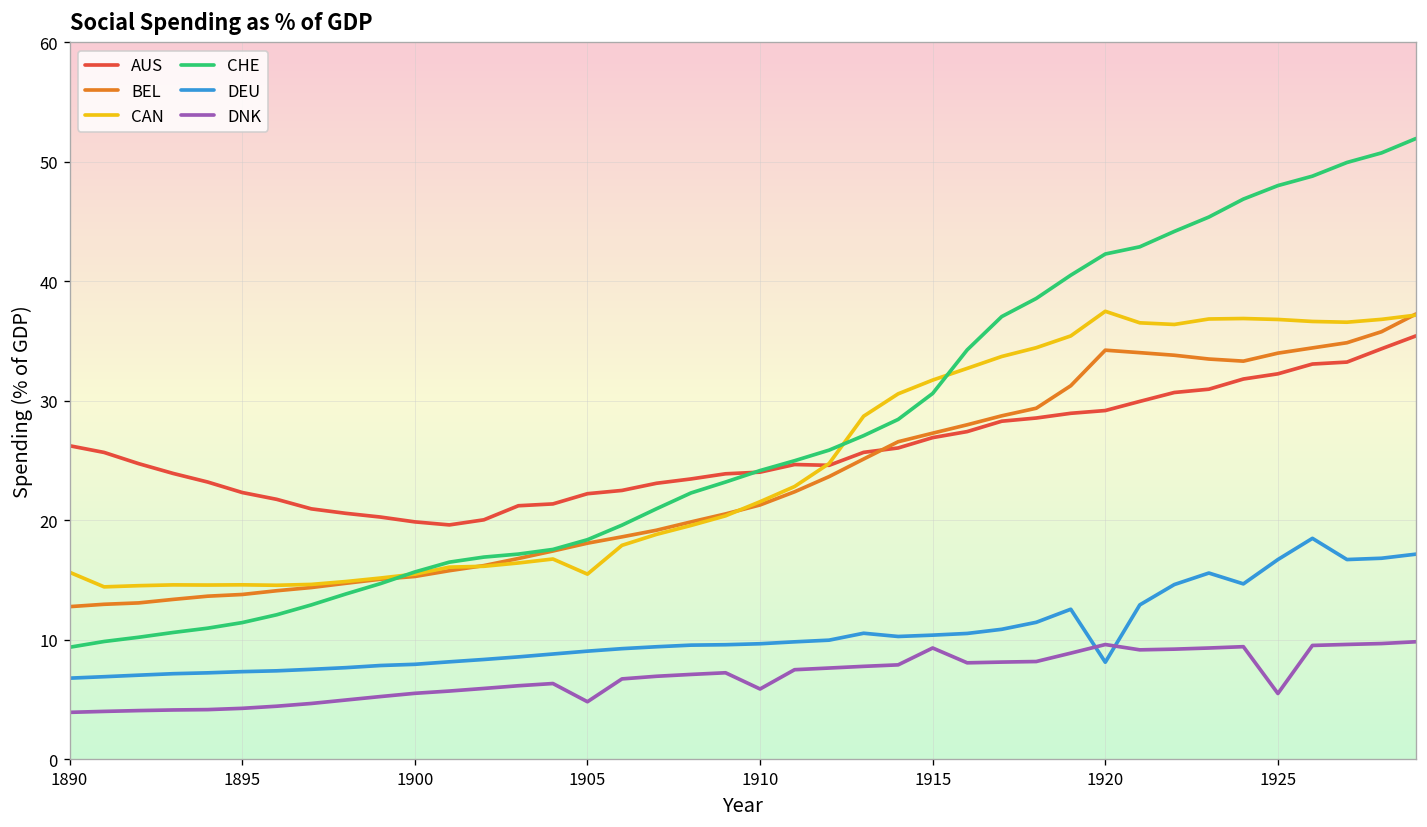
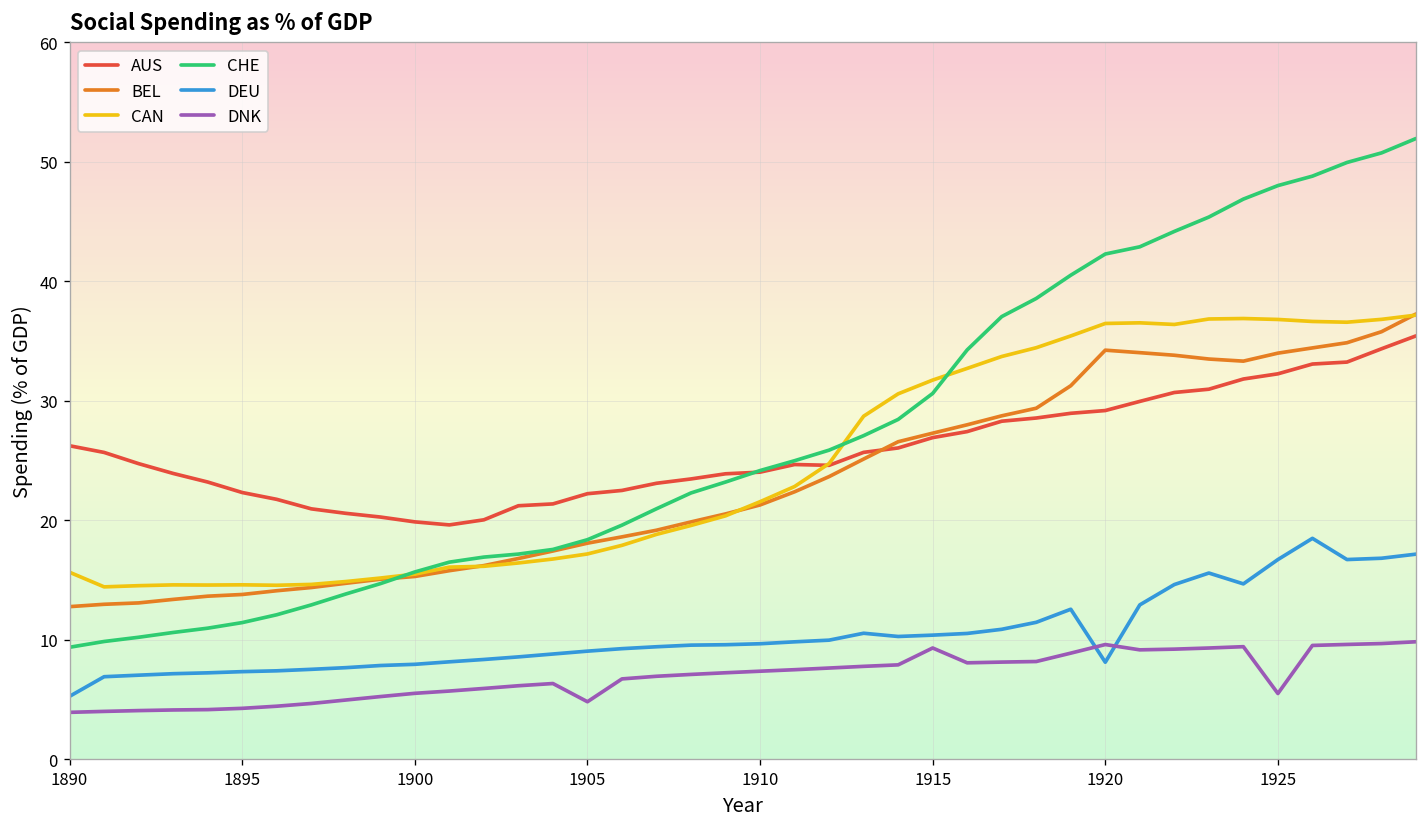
  {
    "CAN": {
      "1890": 16,
      "1895": 15,
-     "1905": 16,
+     "1905": 17,
      "1910": 22,
      "1915": 32,
-     "1920": 37,
+     "1920": 36,
      "1925": 37
    },
    "CHE": {
      "1890": 9,
      "1895": 11,
      "1905": 18,
      "1915": 31,
      "1920": 42,
      "1925": 48
    },
    "DEU": {
-     "1890": 7,
+     "1890": 5,
      "1895": 7,
      "1900": 8,
      "1905": 9,
      "1910": 10,
      "1915": 10,
      "1920": 8,
      "1925": 17
    },
    "DNK": {
      "1890": 4,
      "1895": 4,
      "1900": 6,
      "1905": 5,
-     "1910": 6,
+     "1910": 7,
      "1915": 9,
      "1920": 10,
      "1925": 6
    }
  }
